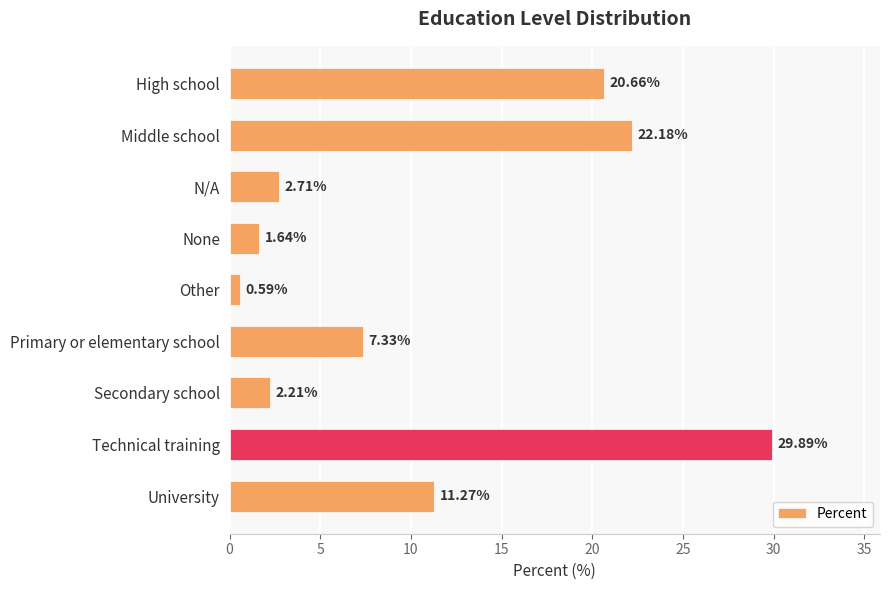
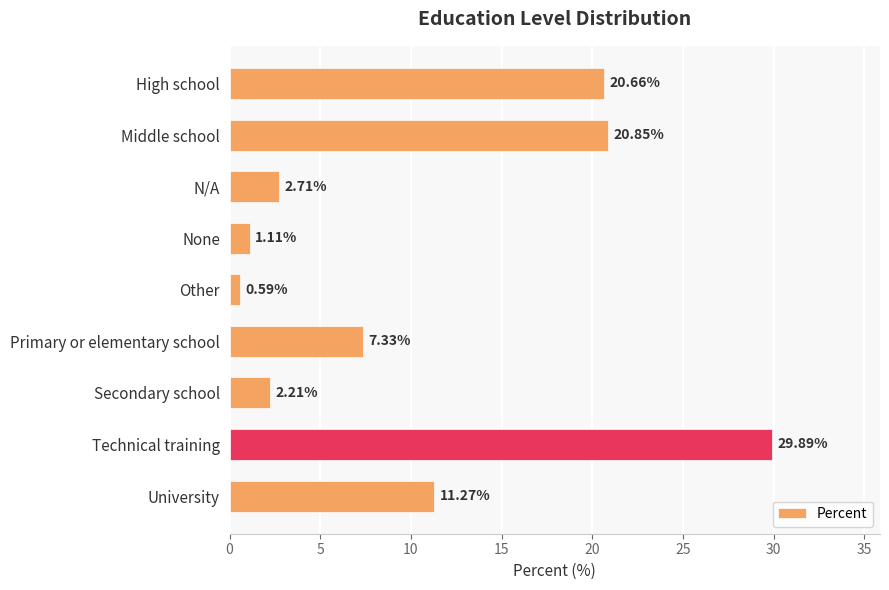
  {
    "High school": "20.66%",
-   "Middle school": "22.18%",
+   "Middle school": "20.85%",
    "N/A": "2.71%",
-   "None": "1.64%",
+   "None": "1.11%",
    "Other": "0.59%",
    "Primary or elementary school": "7.33%",
    "Secondary school": "2.21%",
    "Technical training": "29.89%",
    "University": "11.27%"
  }
